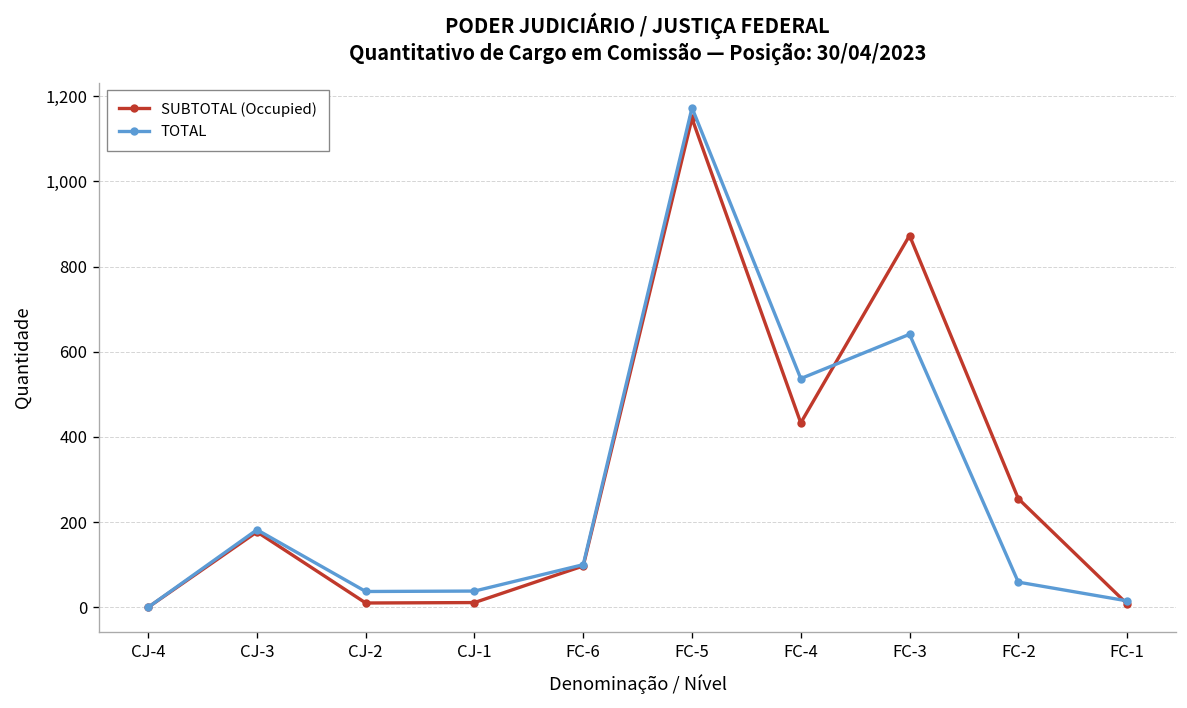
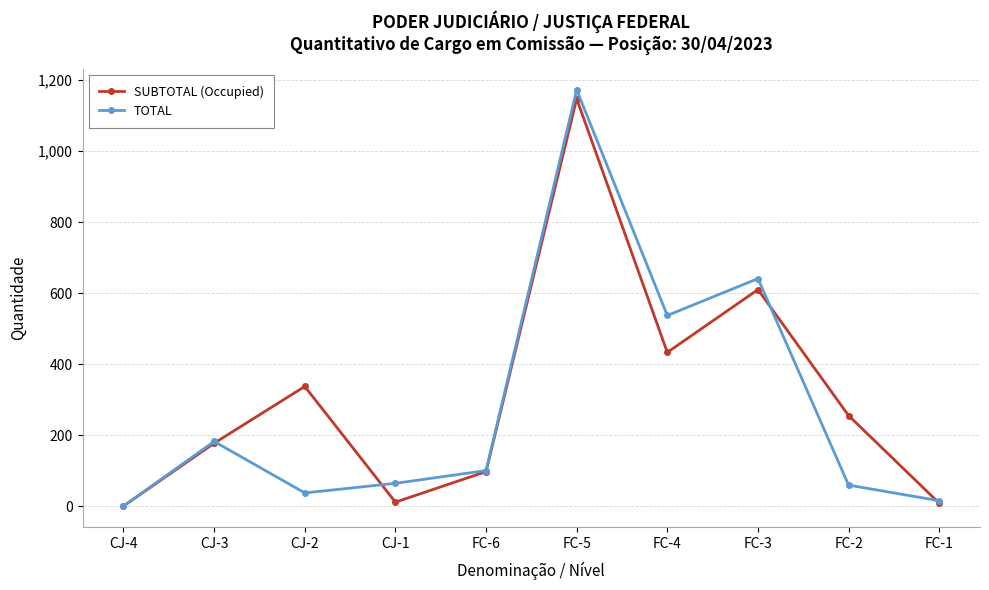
  {
    "SUBTOTAL (Occupied)": {
-     "CJ-2": "10",
+     "CJ-2": "340",
      "CJ-1": "10",
      "FC-5": "1,150",
      "FC-4": "430",
-     "FC-3": "870",
+     "FC-3": "610",
      "FC-2": "260"
    },
    "TOTAL": {
      "CJ-2": "40",
-     "CJ-1": "40",
+     "CJ-1": "60",
      "FC-5": "1,170",
      "FC-4": "540",
      "FC-3": "640",
      "FC-2": "60"
    }
  }
